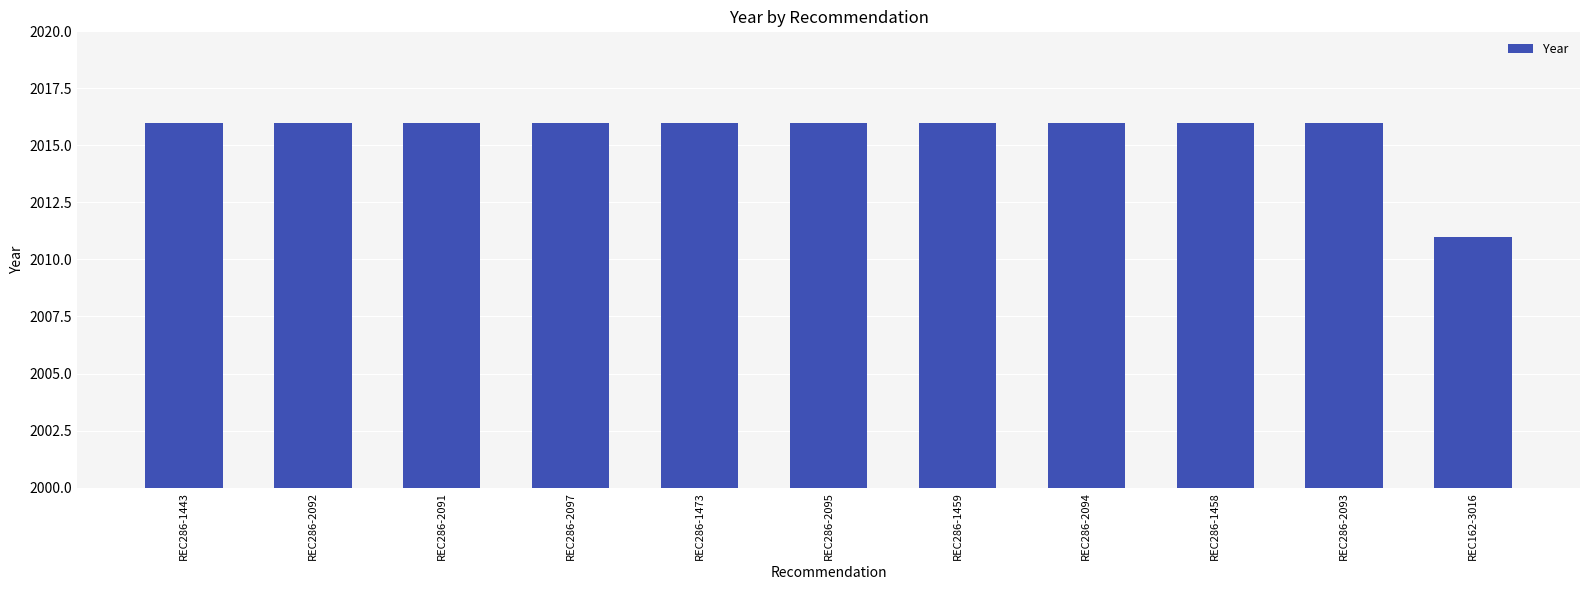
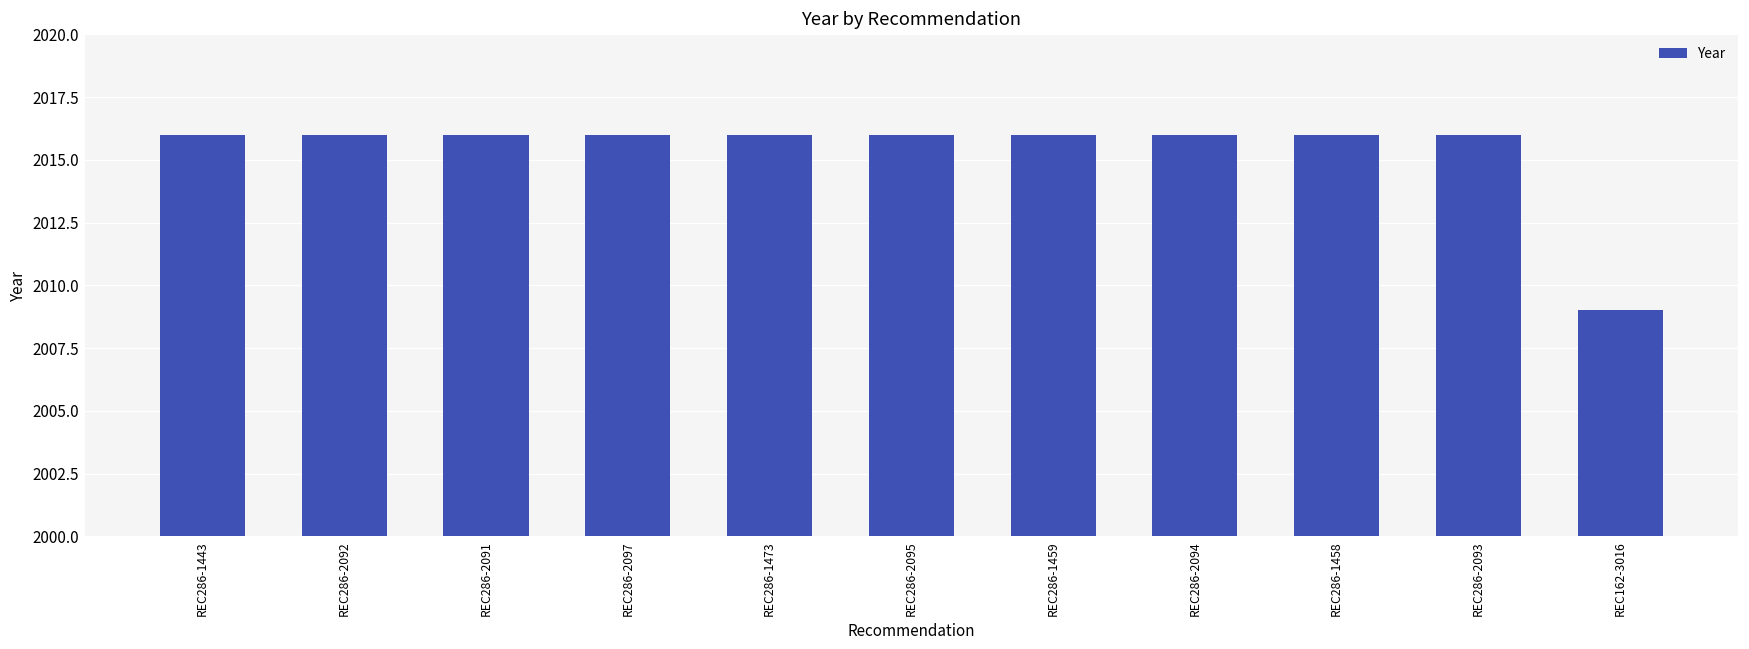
  {
    "REC286-1443": 2016,
    "REC286-2092": 2016,
    "REC286-2091": 2016,
    "REC286-2097": 2016,
    "REC286-1473": 2016,
    "REC286-2095": 2016,
    "REC286-1459": 2016,
    "REC286-2094": 2016,
    "REC286-1458": 2016,
    "REC286-2093": 2016,
-   "REC162-3016": 2011
+   "REC162-3016": 2009
  }
